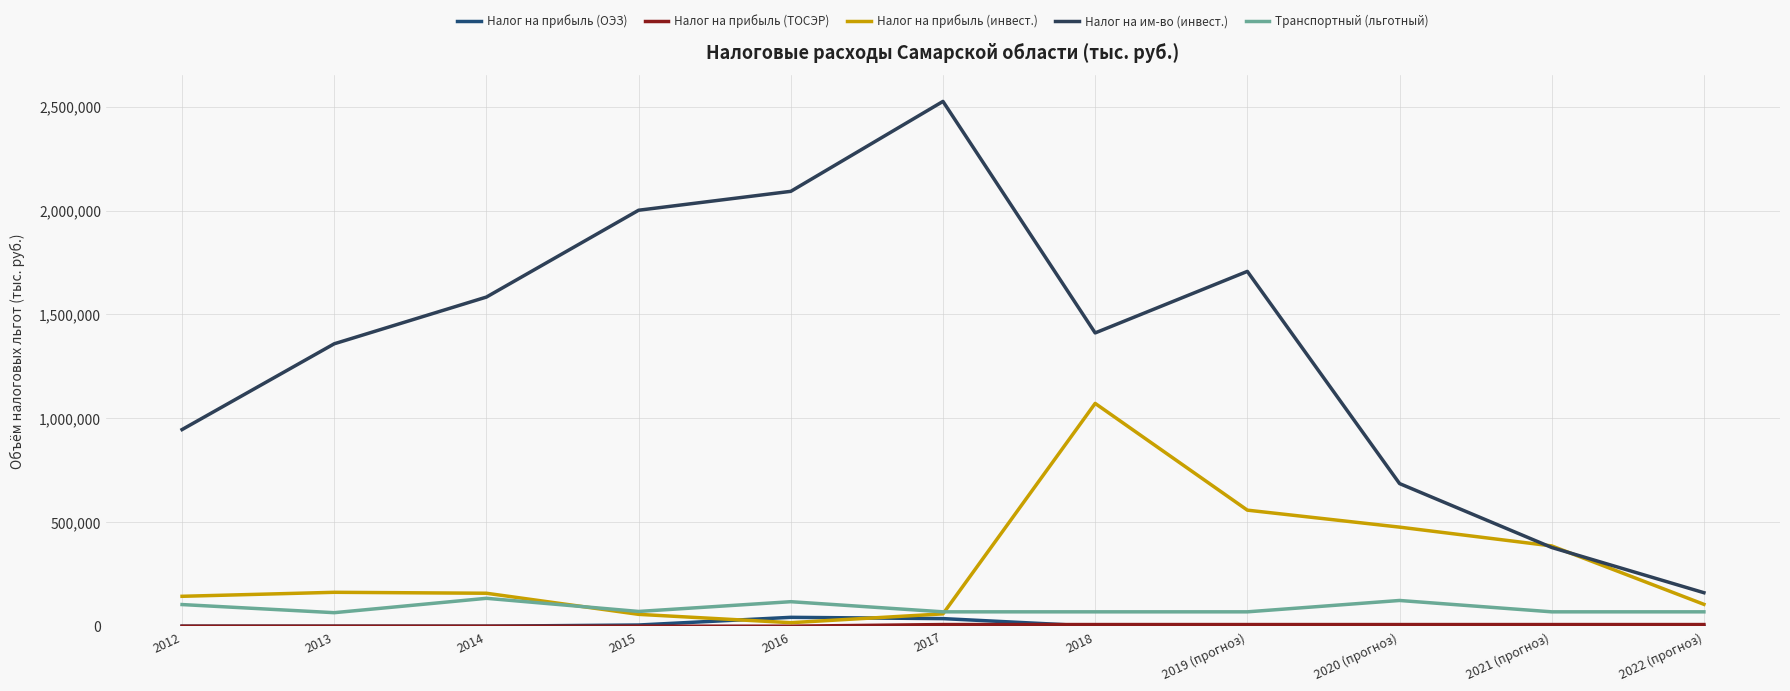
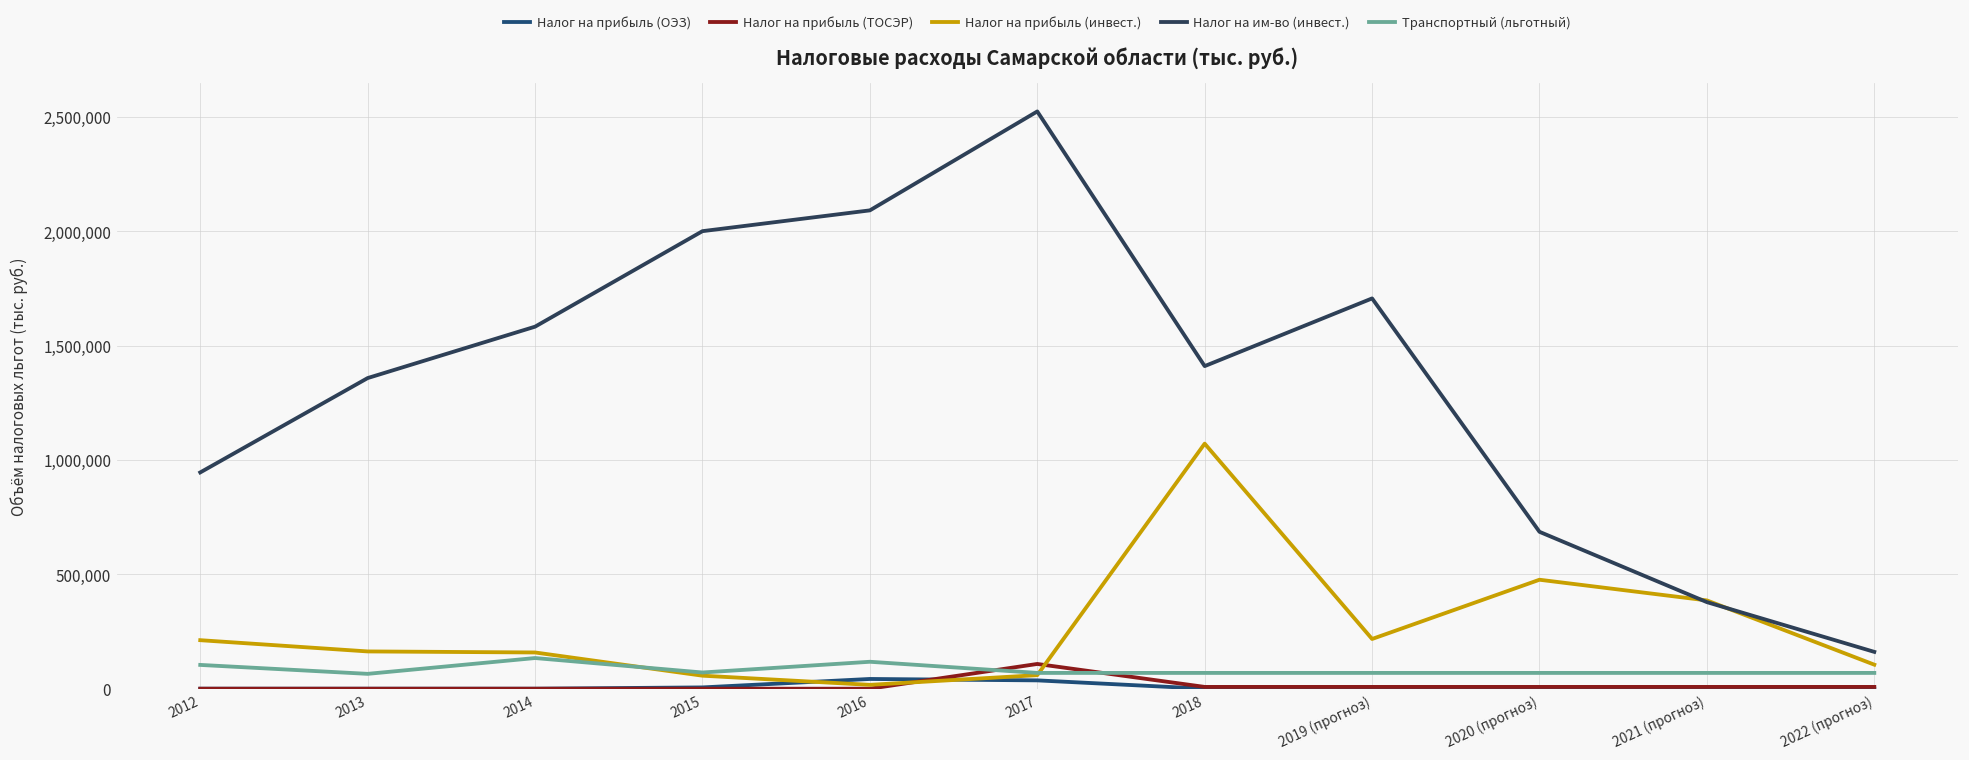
  {
    "Налог на прибыль (ТОСЭР)": {
      "2016": "0",
-     "2017": "10,000"
+     "2017": "110,000"
    },
    "Налог на прибыль (инвест.)": {
-     "2012": "140,000",
+     "2012": "210,000",
      "2013": "160,000",
      "2014": "160,000",
      "2015": "60,000",
      "2016": "20,000",
      "2018": "1,070,000",
-     "2019 (прогноз)": "560,000",
+     "2019 (прогноз)": "220,000",
      "2020 (прогноз)": "480,000",
      "2022 (прогноз)": "110,000"
    },
    "Транспортный (льготный)": {
      "2012": "100,000",
      "2013": "60,000",
      "2014": "130,000",
      "2015": "70,000",
      "2016": "120,000",
      "2018": "70,000",
      "2019 (прогноз)": "70,000",
-     "2020 (прогноз)": "120,000",
+     "2020 (прогноз)": "70,000",
      "2021 (прогноз)": "70,000",
      "2022 (прогноз)": "70,000"
    }
  }
